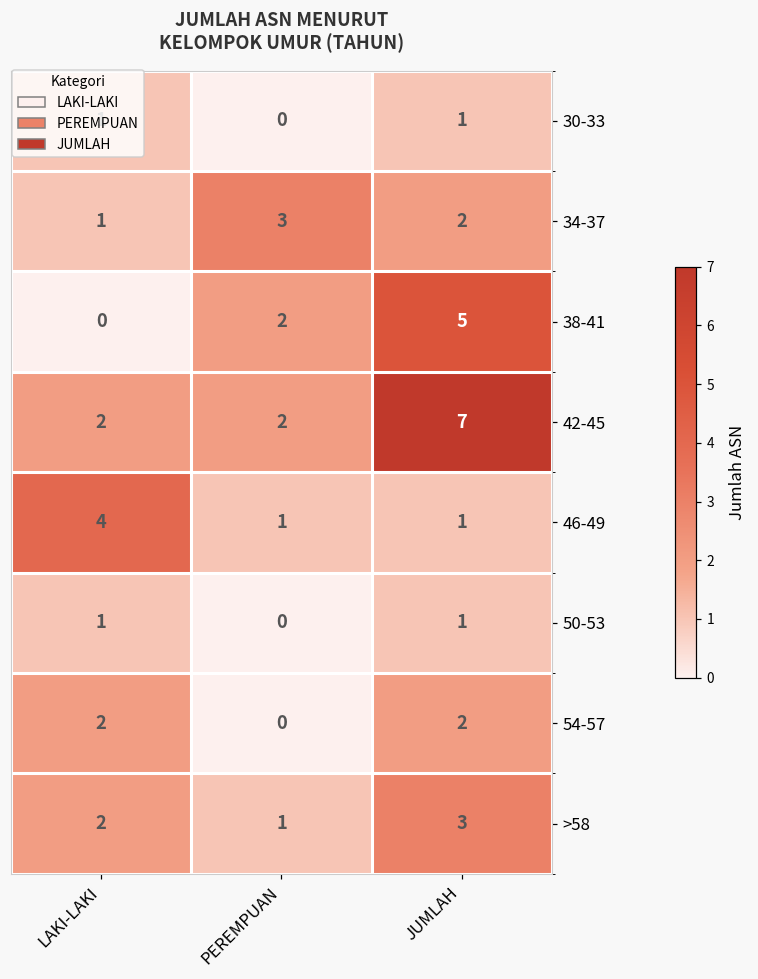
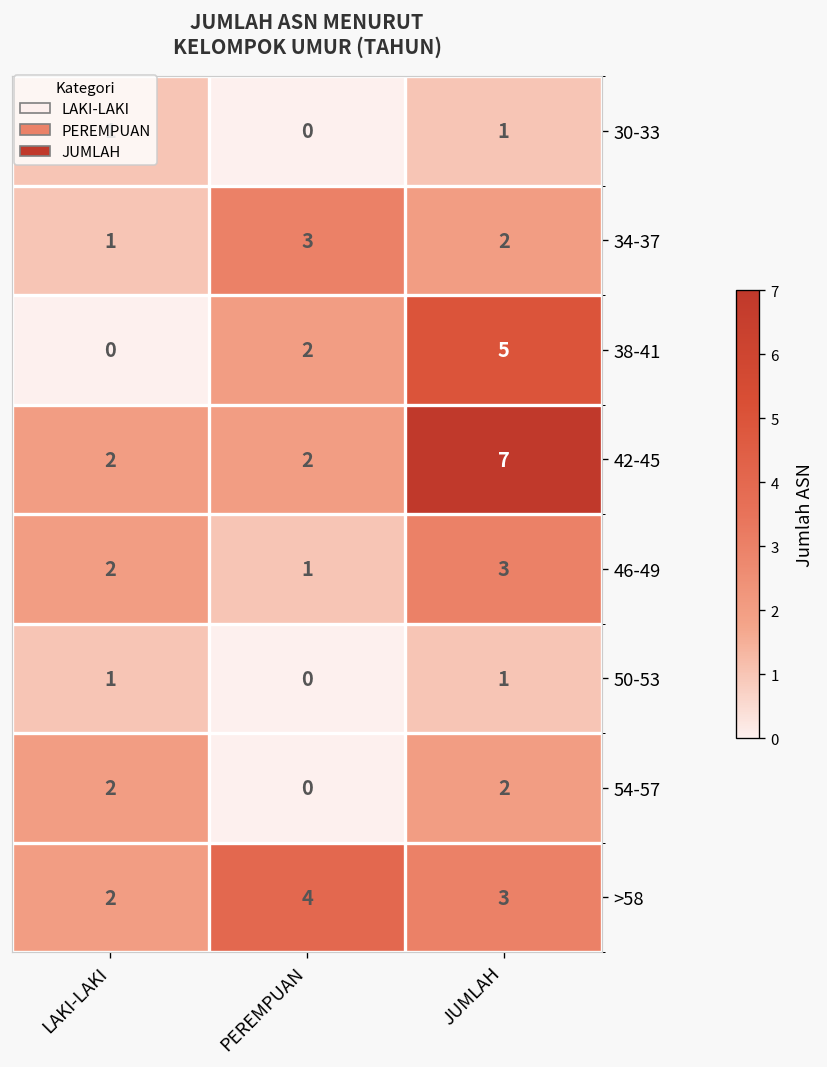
  {
    "30-33": {
      "PEREMPUAN": 0,
      "JUMLAH": 1
    },
    "34-37": {
      "LAKI-LAKI": 1,
      "PEREMPUAN": 3,
      "JUMLAH": 2
    },
    "38-41": {
      "LAKI-LAKI": 0,
      "PEREMPUAN": 2,
      "JUMLAH": 5
    },
    "42-45": {
      "LAKI-LAKI": 2,
      "PEREMPUAN": 2,
      "JUMLAH": 7
    },
    "46-49": {
-     "LAKI-LAKI": 4,
+     "LAKI-LAKI": 2,
      "PEREMPUAN": 1,
-     "JUMLAH": 1
+     "JUMLAH": 3
    },
    "50-53": {
      "LAKI-LAKI": 1,
      "PEREMPUAN": 0,
      "JUMLAH": 1
    },
    "54-57": {
      "LAKI-LAKI": 2,
      "PEREMPUAN": 0,
      "JUMLAH": 2
    },
    ">58": {
      "LAKI-LAKI": 2,
-     "PEREMPUAN": 1,
+     "PEREMPUAN": 4,
      "JUMLAH": 3
    }
  }
